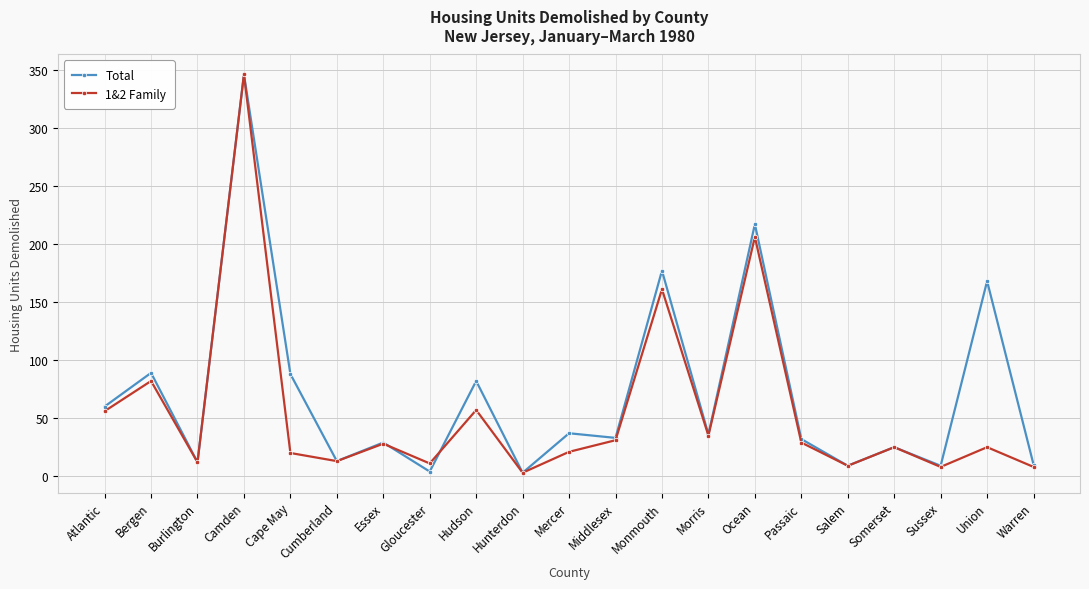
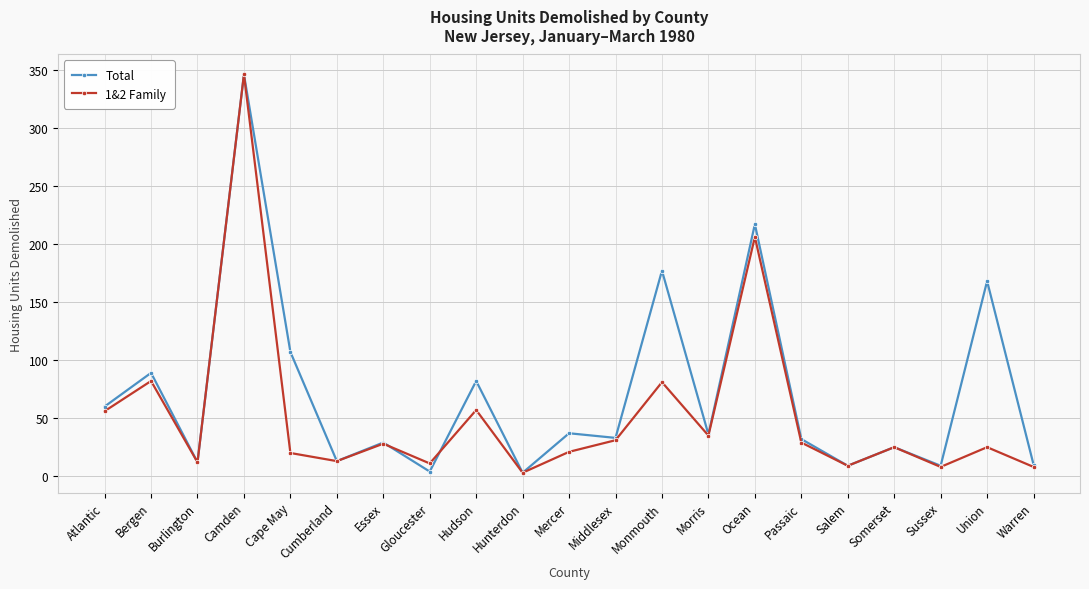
  {
    "Total": {
      "Atlantic": 60,
      "Bergen": 89,
-     "Cape May": 88,
+     "Cape May": 107,
      "Gloucester": 4,
      "Hudson": 82,
      "Mercer": 37,
      "Monmouth": 177,
      "Ocean": 217,
      "Passaic": 32,
      "Union": 168
    },
    "1&2 Family": {
      "Atlantic": 56,
      "Bergen": 82,
      "Cape May": 20,
      "Gloucester": 11,
      "Hudson": 57,
      "Mercer": 21,
-     "Monmouth": 161,
+     "Monmouth": 81,
      "Ocean": 206,
      "Passaic": 29,
      "Union": 25
    }
  }
